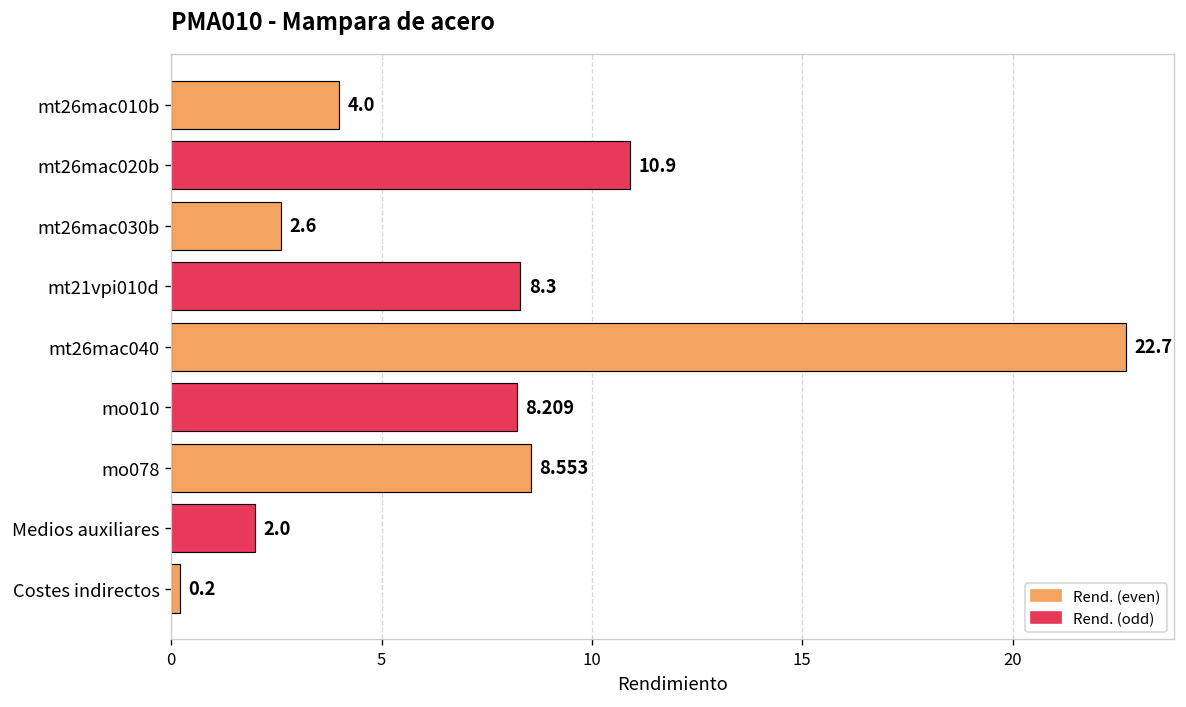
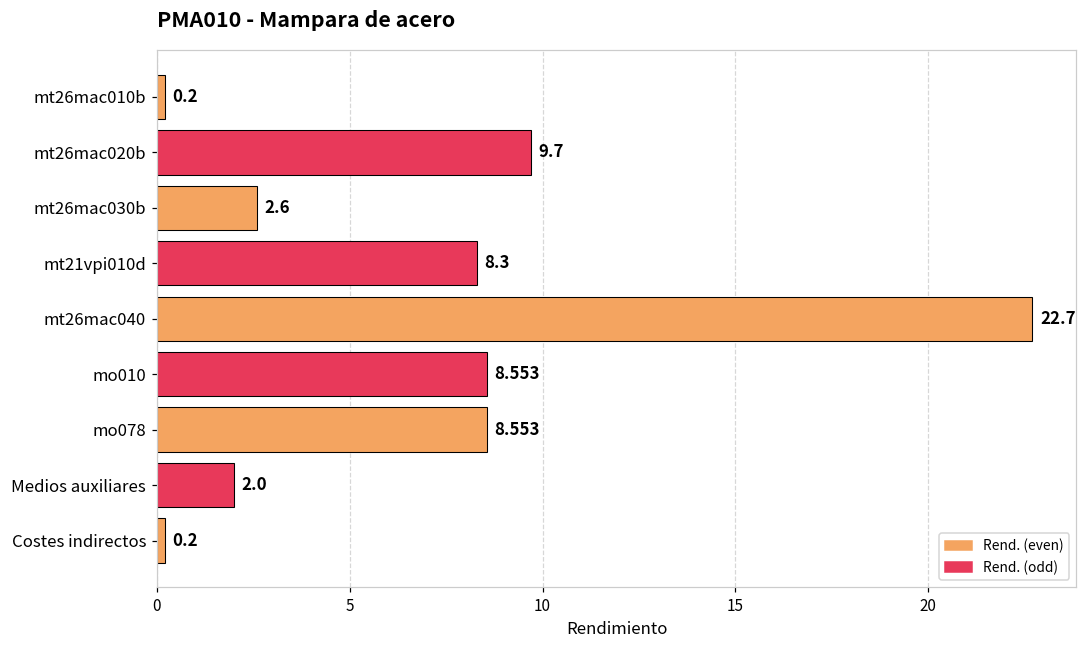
  {
-   "mt26mac010b": 4.0,
-   "mt26mac020b": 10.9,
+   "mt26mac010b": 0.2,
+   "mt26mac020b": 9.7,
    "mt26mac030b": 2.6,
    "mt21vpi010d": 8.3,
    "mt26mac040": 22.7,
-   "mo010": 8.209,
+   "mo010": 8.553,
    "mo078": 8.553,
    "Medios auxiliares": 2.0,
    "Costes indirectos": 0.2
  }
